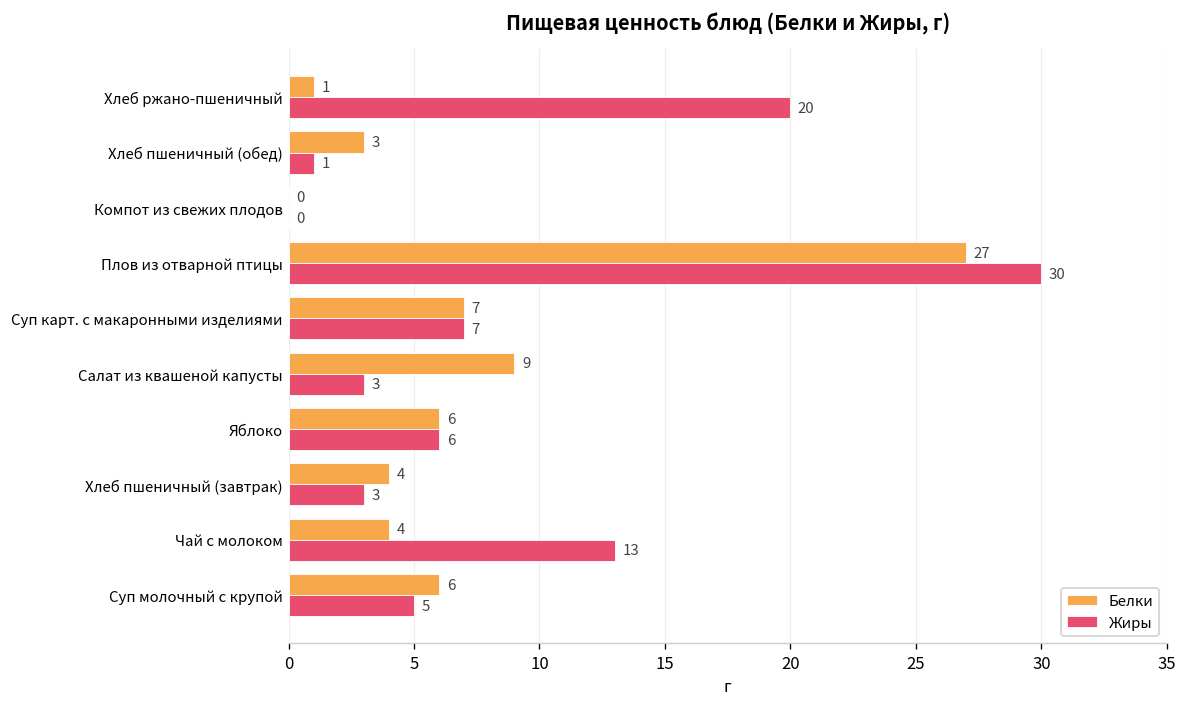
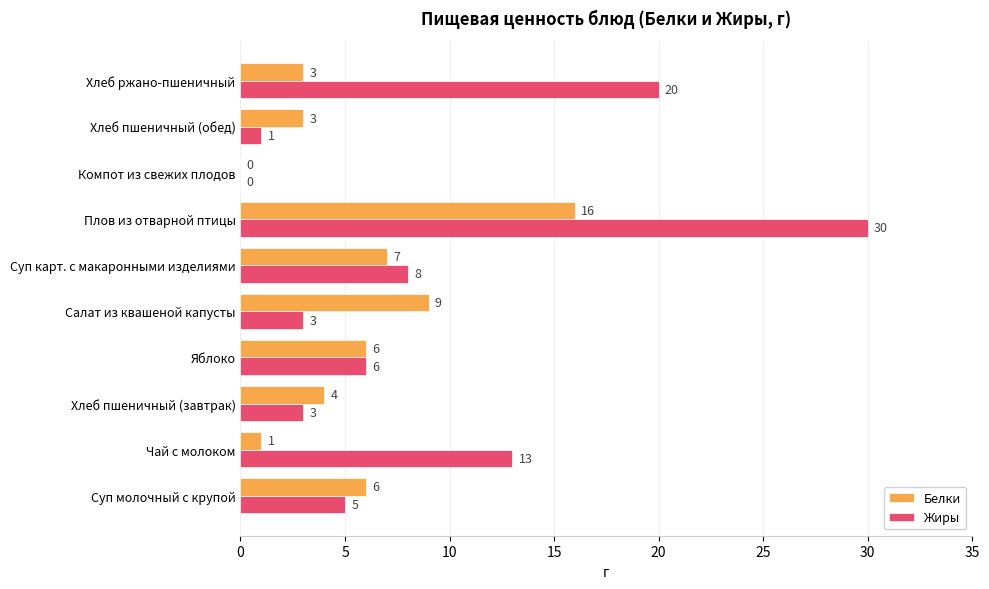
  {
    "Белки": {
-     "Хлеб ржано-пшеничный": 1,
+     "Хлеб ржано-пшеничный": 3,
      "Хлеб пшеничный (обед)": 3,
      "Компот из свежих плодов": 0,
-     "Плов из отварной птицы": 27,
+     "Плов из отварной птицы": 16,
      "Суп карт. с макаронными изделиями": 7,
      "Салат из квашеной капусты": 9,
      "Яблоко": 6,
      "Хлеб пшеничный (завтрак)": 4,
-     "Чай с молоком": 4,
+     "Чай с молоком": 1,
      "Суп молочный с крупой": 6
    },
    "Жиры": {
      "Хлеб ржано-пшеничный": 20,
      "Хлеб пшеничный (обед)": 1,
      "Компот из свежих плодов": 0,
      "Плов из отварной птицы": 30,
-     "Суп карт. с макаронными изделиями": 7,
+     "Суп карт. с макаронными изделиями": 8,
      "Салат из квашеной капусты": 3,
      "Яблоко": 6,
      "Хлеб пшеничный (завтрак)": 3,
      "Чай с молоком": 13,
      "Суп молочный с крупой": 5
    }
  }
